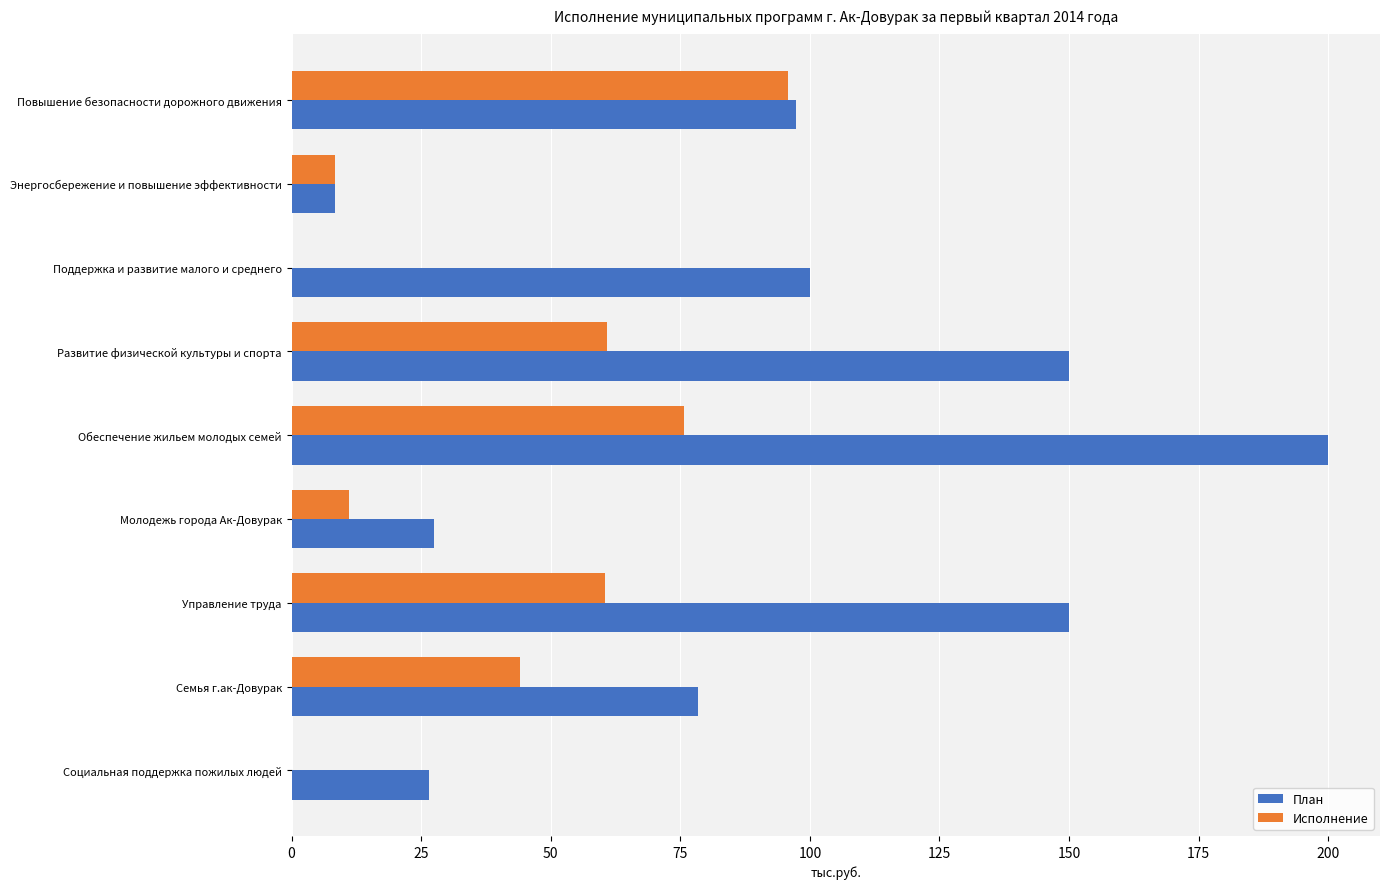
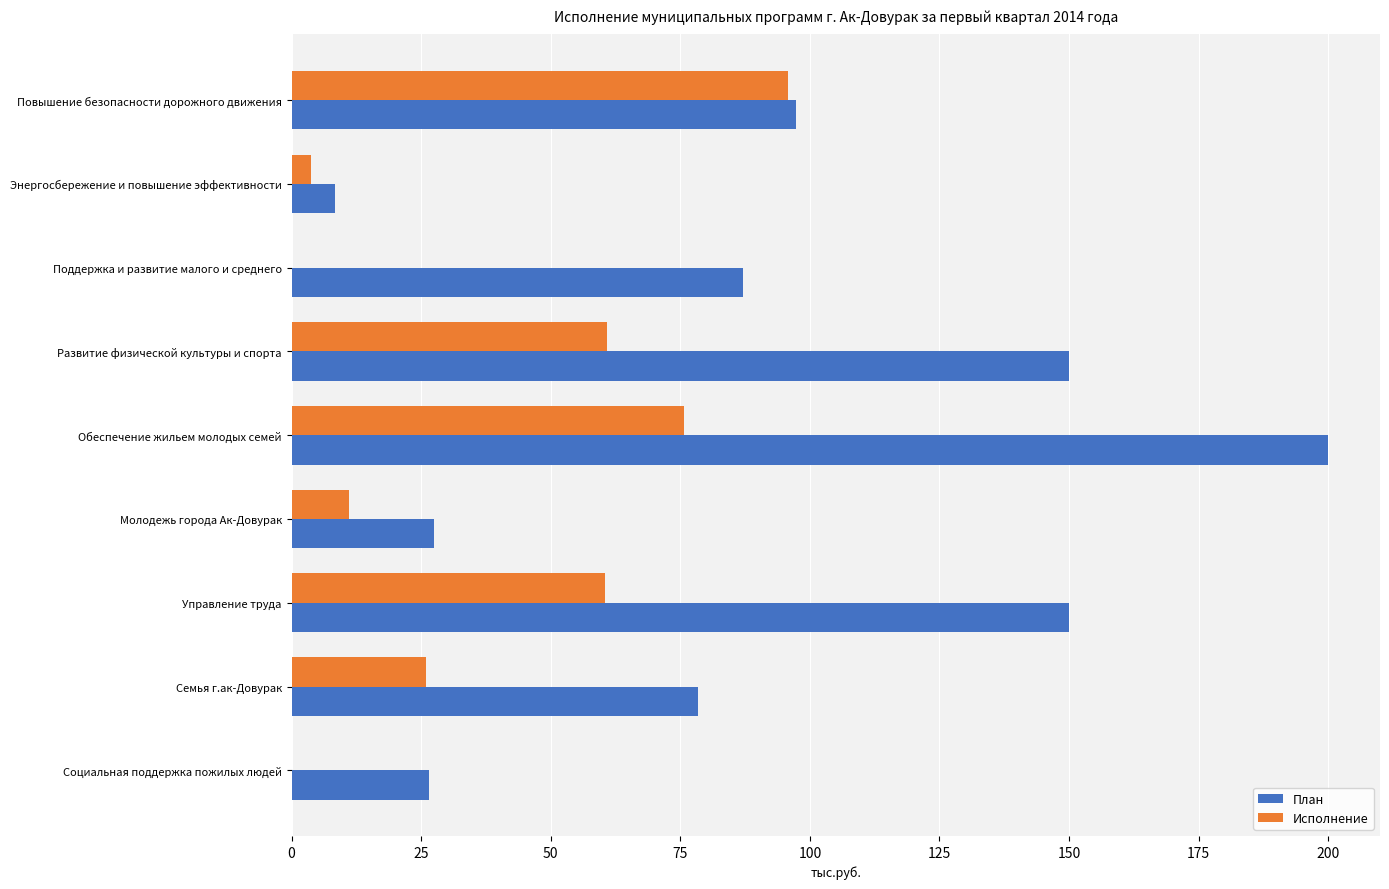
  {
    "План": {
      "Повышение безопасности дорожного движения": 97,
      "Энергосбережение и повышение эффективности": 8,
-     "Поддержка и развитие малого и среднего": 100,
+     "Поддержка и развитие малого и среднего": 87,
      "Развитие физической культуры и спорта": 150,
      "Обеспечение жильем молодых семей": 200,
      "Молодежь города Ак-Довурак": 27,
      "Управление труда": 150,
      "Семья г.ак-Довурак": 78,
      "Социальная поддержка пожилых людей": 27
    },
    "Исполнение": {
      "Повышение безопасности дорожного движения": 96,
-     "Энергосбережение и повышение эффективности": 8,
+     "Энергосбережение и повышение эффективности": 4,
      "Поддержка и развитие малого и среднего": 0,
      "Развитие физической культуры и спорта": 61,
      "Обеспечение жильем молодых семей": 76,
      "Молодежь города Ак-Довурак": 11,
      "Управление труда": 61,
-     "Семья г.ак-Довурак": 44,
+     "Семья г.ак-Довурак": 26,
      "Социальная поддержка пожилых людей": 0
    }
  }
